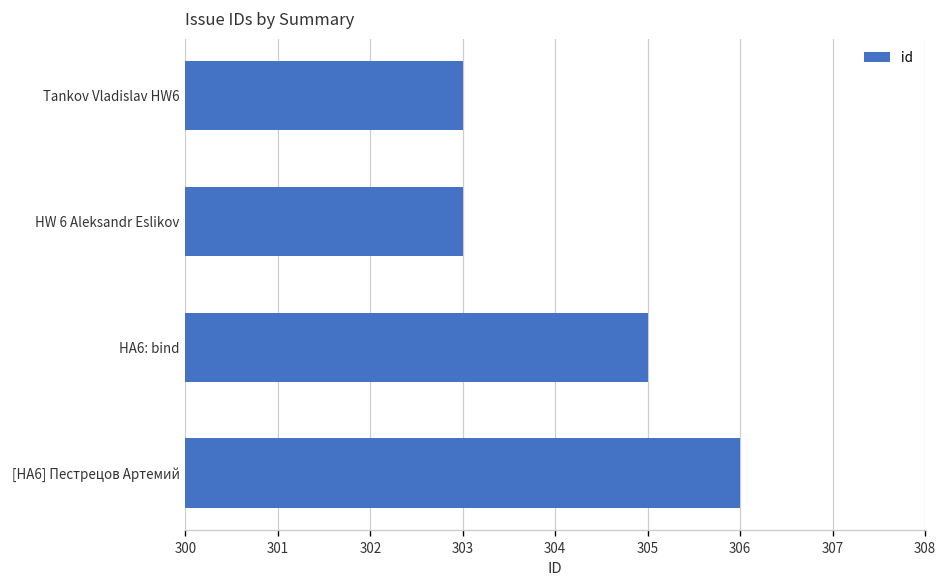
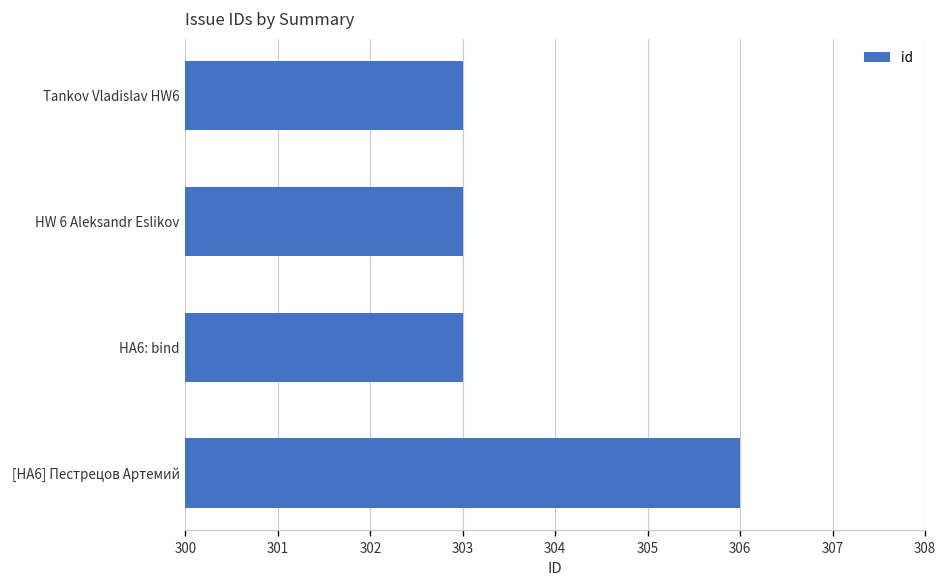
  {
    "Tankov Vladislav HW6": 303,
    "HW 6 Aleksandr Eslikov": 303,
-   "HA6: bind": 305,
+   "HA6: bind": 303,
    "[HA6] Пестрецов Артемий": 306
  }
